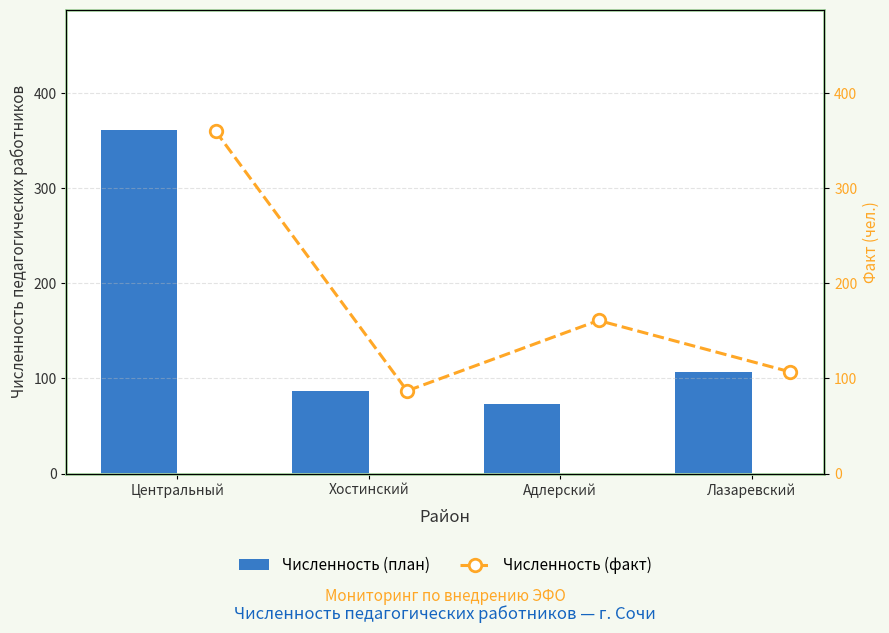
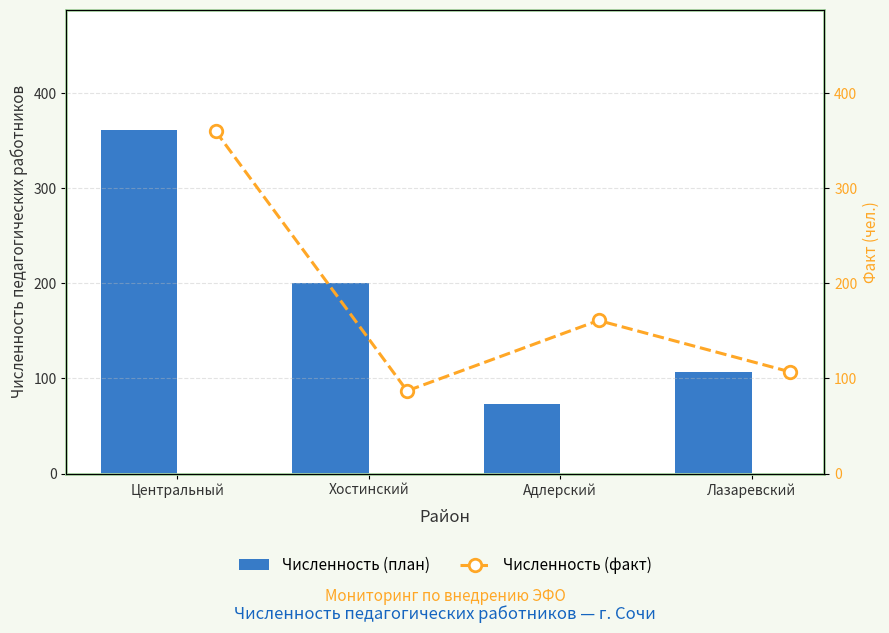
  {
    "Численность (план)": {
      "Центральный": 360,
-     "Хостинский": 90,
+     "Хостинский": 200,
      "Адлерский": 70,
      "Лазаревский": 110
    }
  }
